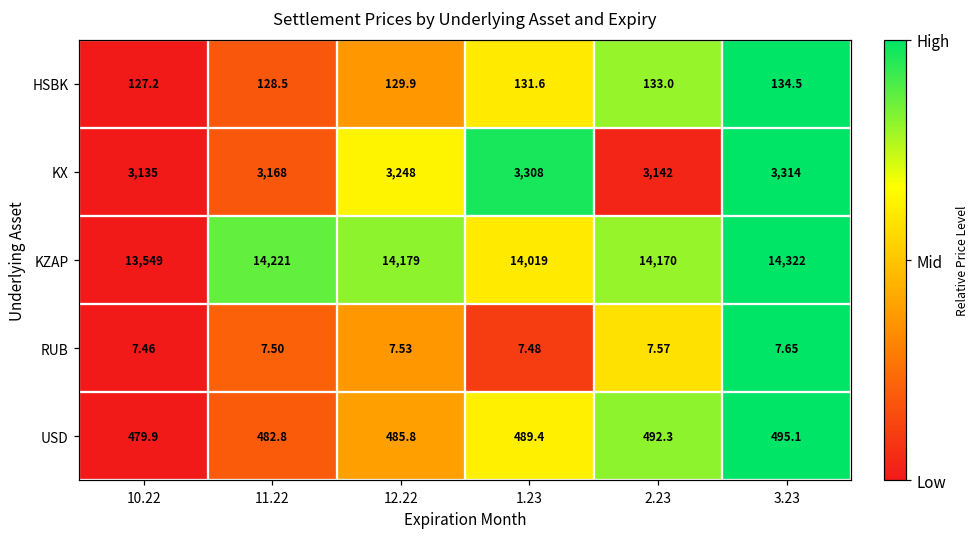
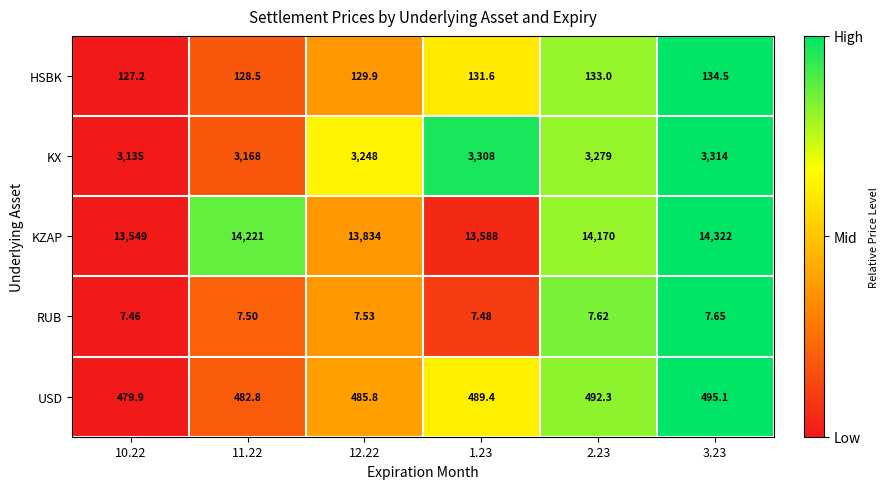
  {
    "HSBK": {
      "10.22": "127.2",
      "11.22": "128.5",
      "12.22": "129.9",
      "1.23": "131.6",
      "2.23": "133.0",
      "3.23": "134.5"
    },
    "KX": {
      "10.22": "3,135",
      "11.22": "3,168",
      "12.22": "3,248",
      "1.23": "3,308",
-     "2.23": "3,142",
+     "2.23": "3,279",
      "3.23": "3,314"
    },
    "KZAP": {
      "10.22": "13,549",
      "11.22": "14,221",
-     "12.22": "14,179",
-     "1.23": "14,019",
+     "12.22": "13,834",
+     "1.23": "13,588",
      "2.23": "14,170",
      "3.23": "14,322"
    },
    "RUB": {
      "10.22": "7.46",
      "11.22": "7.50",
      "12.22": "7.53",
      "1.23": "7.48",
-     "2.23": "7.57",
+     "2.23": "7.62",
      "3.23": "7.65"
    },
    "USD": {
      "10.22": "479.9",
      "11.22": "482.8",
      "12.22": "485.8",
      "1.23": "489.4",
      "2.23": "492.3",
      "3.23": "495.1"
    }
  }
